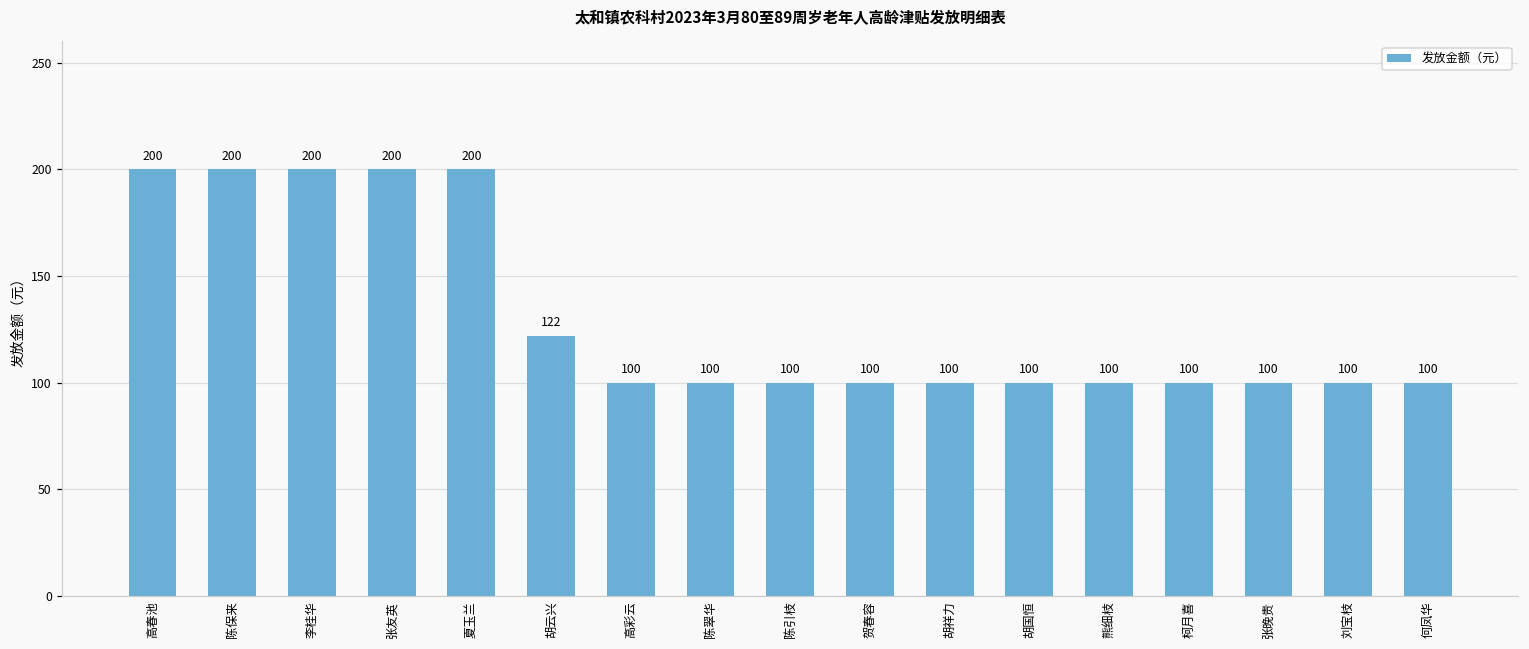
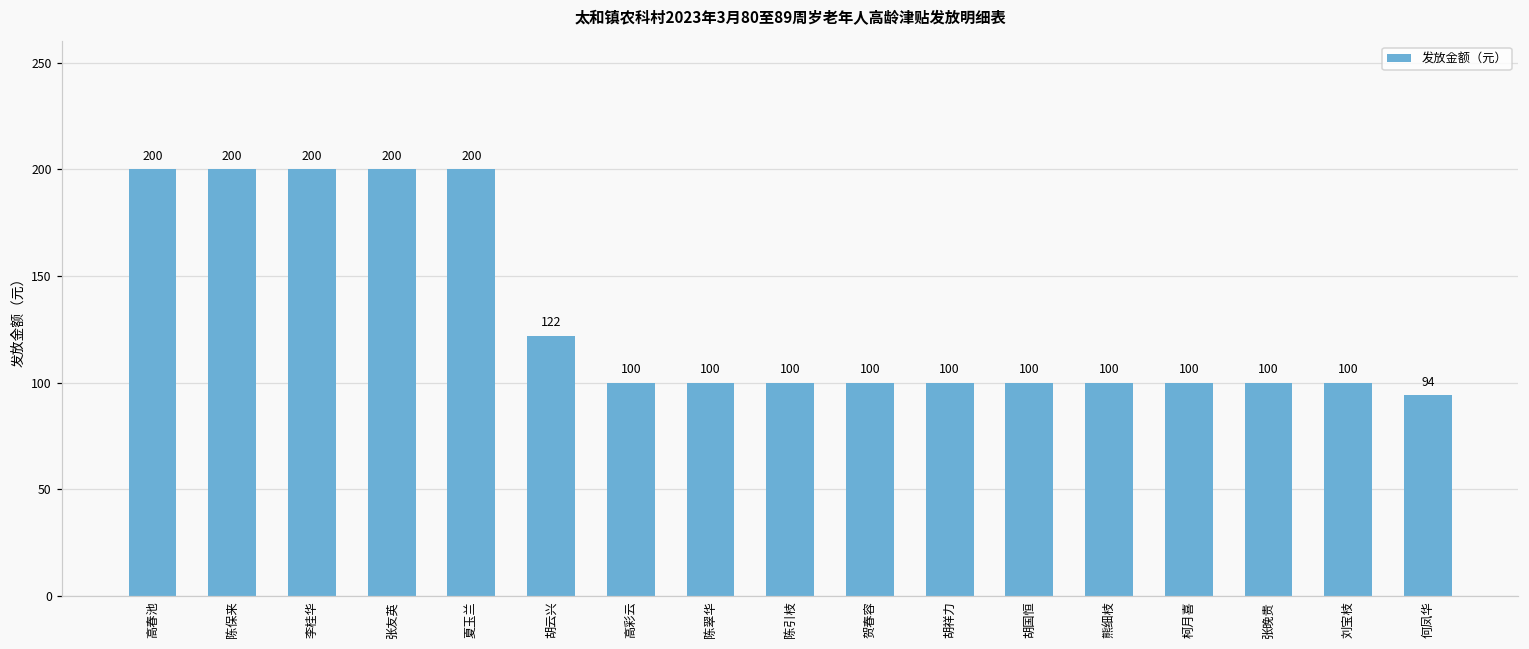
  {
    "高春池": 200,
    "陈保来": 200,
    "李桂华": 200,
    "张友英": 200,
    "夏玉兰": 200,
    "胡云兴": 122,
    "高彩云": 100,
    "陈翠华": 100,
    "陈引枝": 100,
    "贺春容": 100,
    "胡祥力": 100,
    "胡国恒": 100,
    "熊细枝": 100,
    "柯月喜": 100,
    "张晚贵": 100,
    "刘宝枝": 100,
-   "何凤华": 100
+   "何凤华": 94
  }
